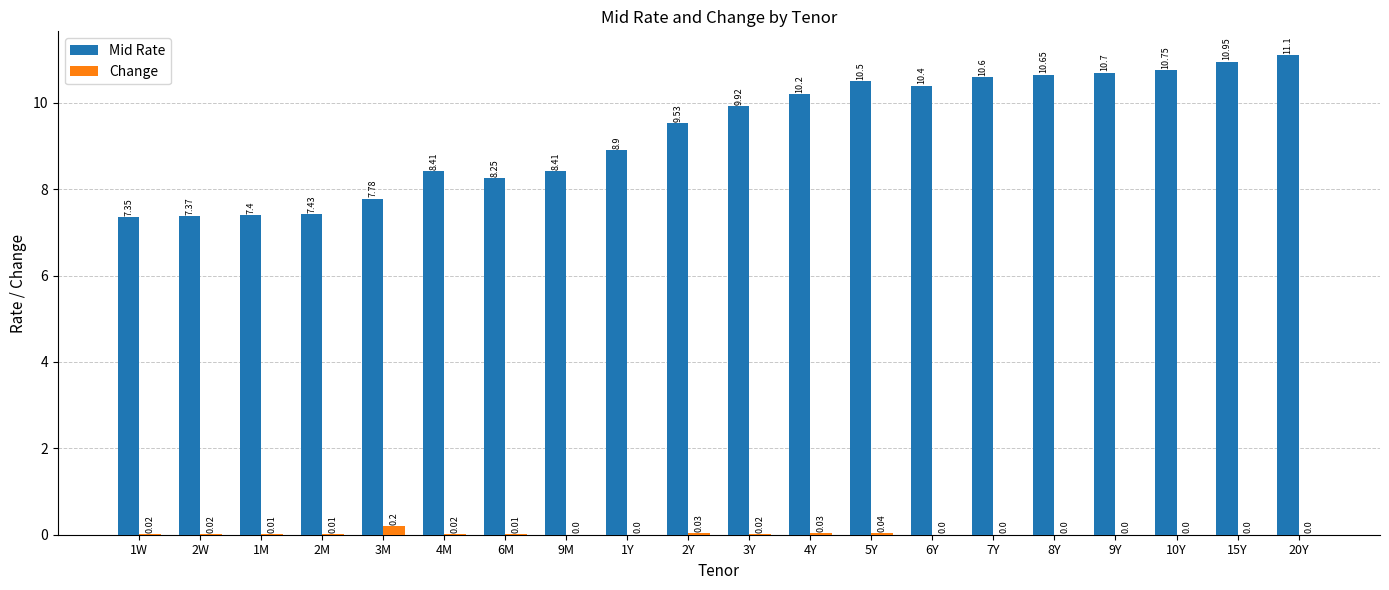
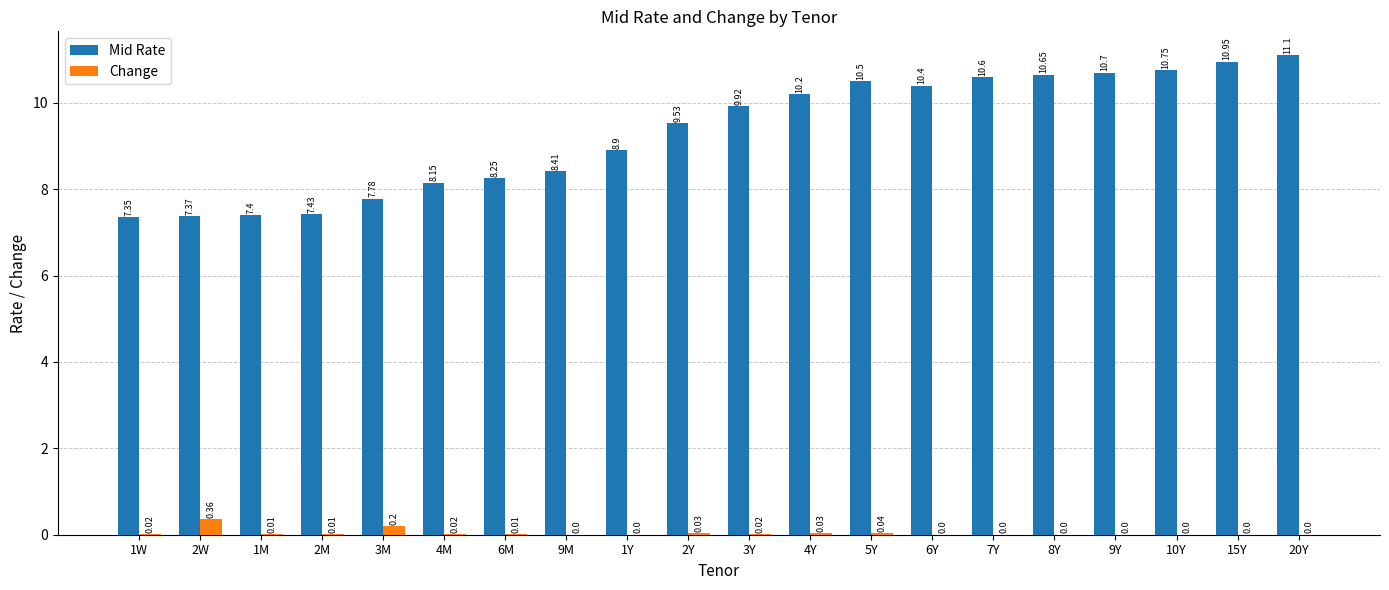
  {
    "Mid Rate": {
      "1W": 7.35,
      "2W": 7.37,
      "1M": 7.4,
      "2M": 7.43,
      "3M": 7.78,
-     "4M": 8.41,
+     "4M": 8.15,
      "6M": 8.25,
      "9M": 8.41,
      "1Y": 8.9,
      "2Y": 9.53,
      "3Y": 9.92,
      "4Y": 10.2,
      "5Y": 10.5,
      "6Y": 10.4,
      "7Y": 10.6,
      "8Y": 10.65,
      "9Y": 10.7,
      "10Y": 10.75,
      "15Y": 10.95,
      "20Y": 11.1
    },
    "Change": {
      "1W": 0.02,
-     "2W": 0.02,
+     "2W": 0.36,
      "1M": 0.01,
      "2M": 0.01,
      "3M": 0.2,
      "4M": 0.02,
      "6M": 0.01,
      "9M": 0.0,
      "1Y": 0.0,
      "2Y": 0.03,
      "3Y": 0.02,
      "4Y": 0.03,
      "5Y": 0.04,
      "6Y": 0.0,
      "7Y": 0.0,
      "8Y": 0.0,
      "9Y": 0.0,
      "10Y": 0.0,
      "15Y": 0.0,
      "20Y": 0.0
    }
  }
